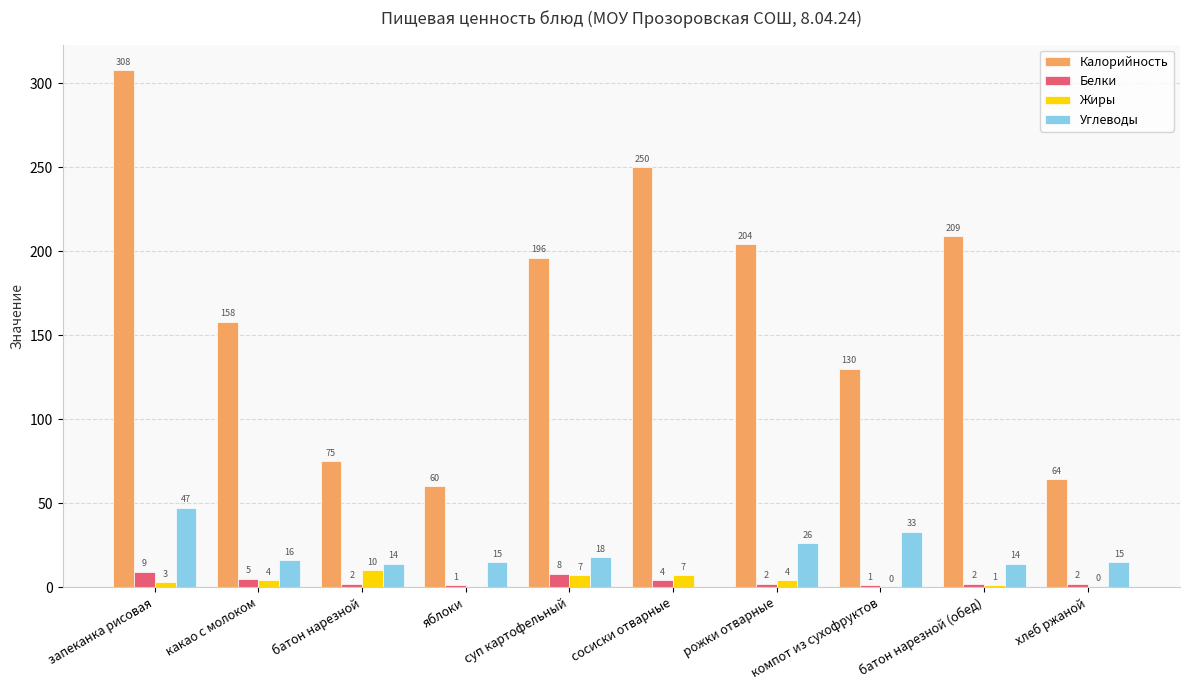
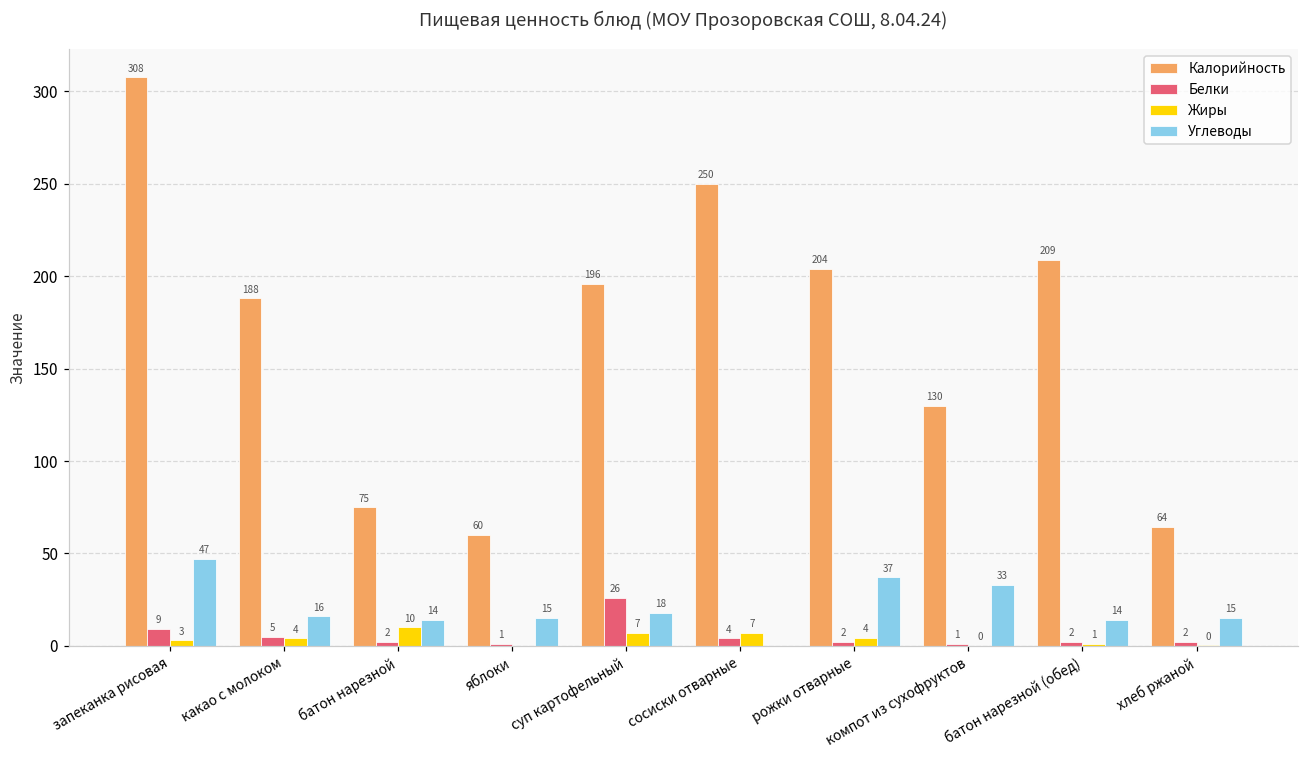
  {
    "Калорийность": {
      "запеканка рисовая": 308,
-     "какао с молоком": 158,
+     "какао с молоком": 188,
      "батон нарезной": 75,
      "яблоки": 60,
      "суп картофельный": 196,
      "сосиски отварные": 250,
      "рожки отварные": 204,
      "компот из сухофруктов": 130,
      "батон нарезной (обед)": 209,
      "хлеб ржаной": 64
    },
    "Белки": {
      "запеканка рисовая": 9,
      "какао с молоком": 5,
      "батон нарезной": 2,
      "яблоки": 1,
-     "суп картофельный": 8,
+     "суп картофельный": 26,
      "сосиски отварные": 4,
      "рожки отварные": 2,
      "компот из сухофруктов": 1,
      "батон нарезной (обед)": 2,
      "хлеб ржаной": 2
    },
    "Жиры": {
      "запеканка рисовая": 3,
      "какао с молоком": 4,
      "батон нарезной": 10,
      "суп картофельный": 7,
      "сосиски отварные": 7,
      "рожки отварные": 4,
      "компот из сухофруктов": 0,
      "батон нарезной (обед)": 1,
      "хлеб ржаной": 0
    },
    "Углеводы": {
      "запеканка рисовая": 47,
      "какао с молоком": 16,
      "батон нарезной": 14,
      "яблоки": 15,
      "суп картофельный": 18,
-     "рожки отварные": 26,
+     "рожки отварные": 37,
      "компот из сухофруктов": 33,
      "батон нарезной (обед)": 14,
      "хлеб ржаной": 15
    }
  }
